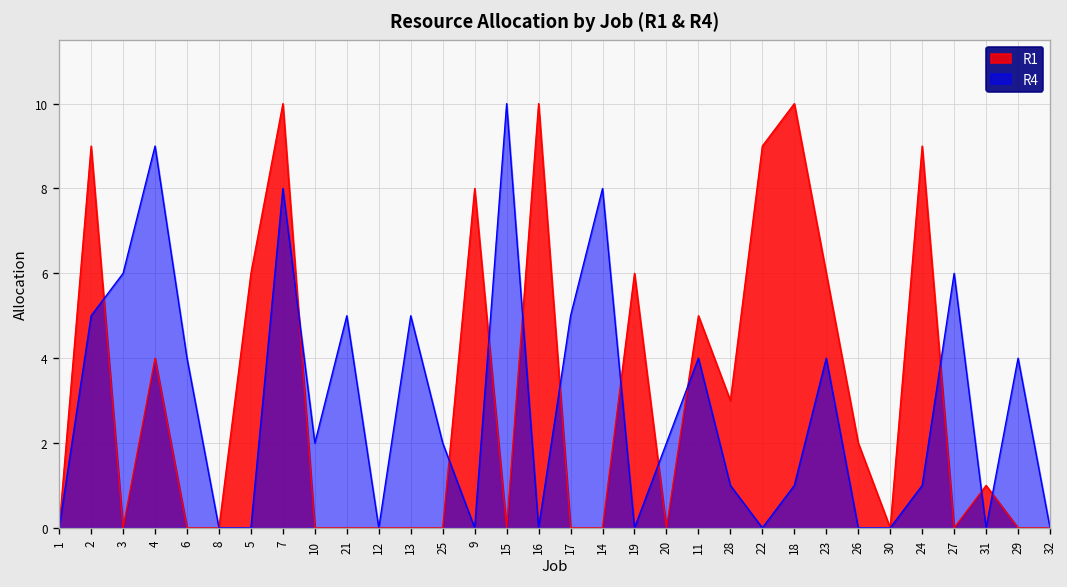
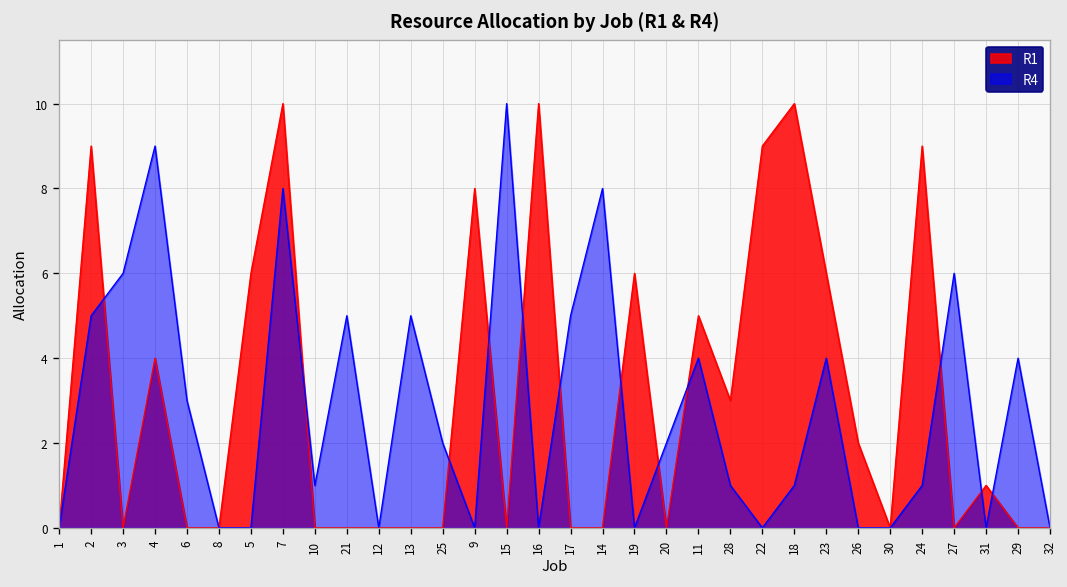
  {
    "R1": {
      "2": 9,
      "3": 0,
      "4": 4,
      "6": 0,
      "5": 6,
      "7": 10,
      "10": 0,
      "21": 0,
      "13": 0,
      "25": 0,
      "9": 8,
      "15": 0,
      "16": 10,
      "17": 0,
      "14": 0,
      "19": 6,
      "20": 0,
      "11": 5,
      "28": 3,
      "22": 9,
      "18": 10,
      "23": 6,
      "26": 2,
      "24": 9,
      "27": 0,
      "31": 1,
      "29": 0
    },
    "R4": {
      "2": 5,
      "3": 6,
      "4": 9,
-     "6": 4,
+     "6": 3,
      "5": 0,
      "7": 8,
-     "10": 2,
+     "10": 1,
      "21": 5,
      "13": 5,
      "25": 2,
      "9": 0,
      "15": 10,
      "16": 0,
      "17": 5,
      "14": 8,
      "19": 0,
      "20": 2,
      "11": 4,
      "28": 1,
      "22": 0,
      "18": 1,
      "23": 4,
      "26": 0,
      "24": 1,
      "27": 6,
      "31": 0,
      "29": 4
    }
  }
